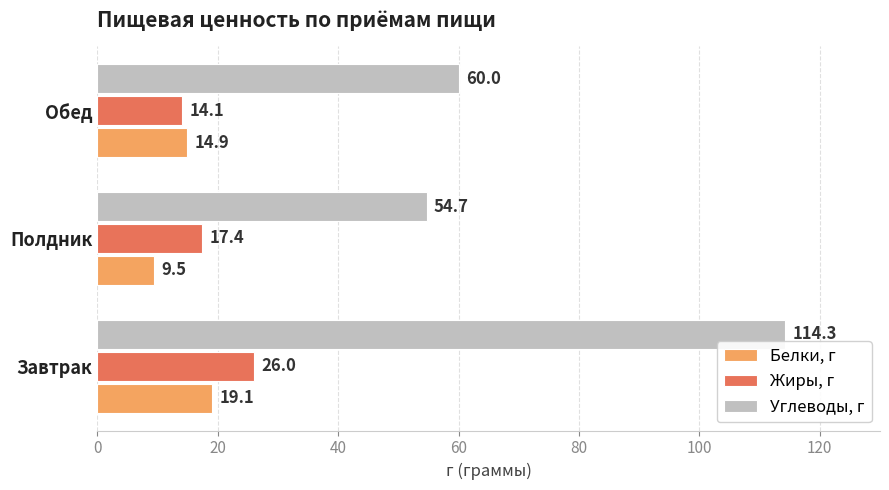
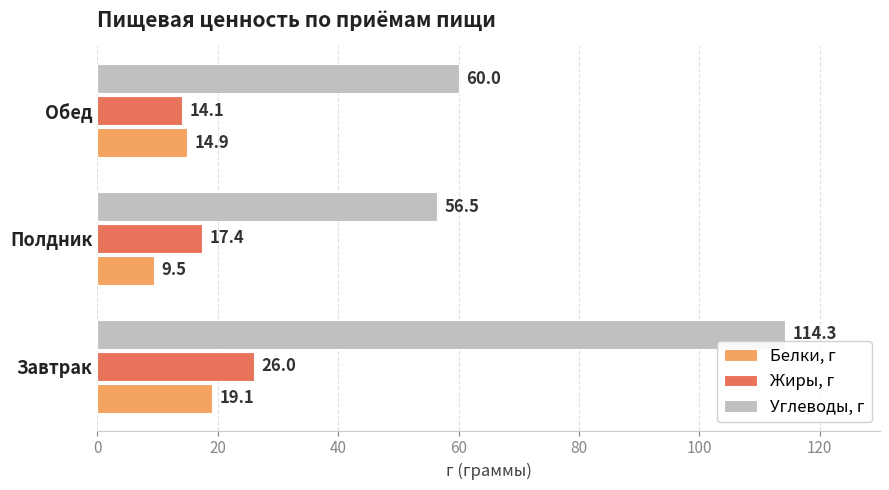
  {
    "Углеводы, г": {
      "Обед": 60.0,
-     "Полдник": 54.7
+     "Полдник": 56.5
    }
  }
